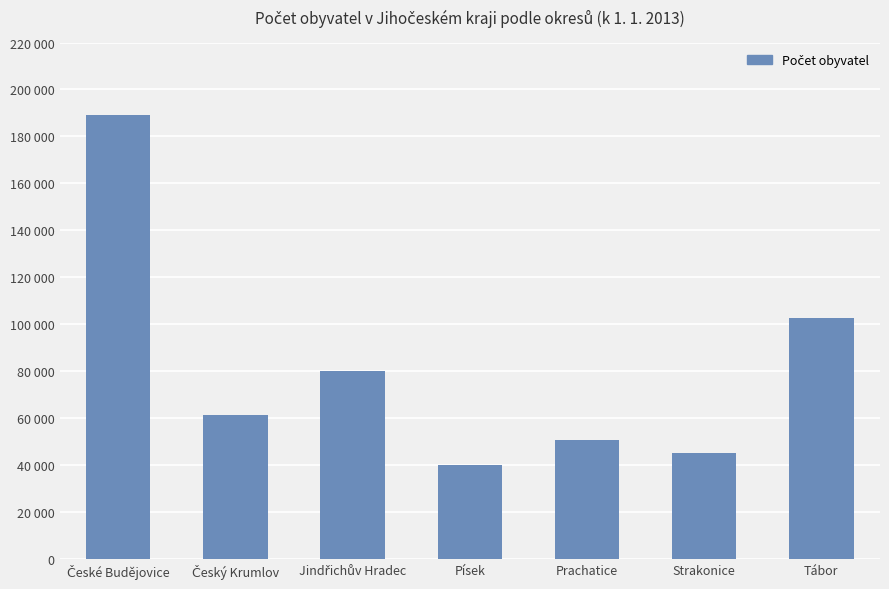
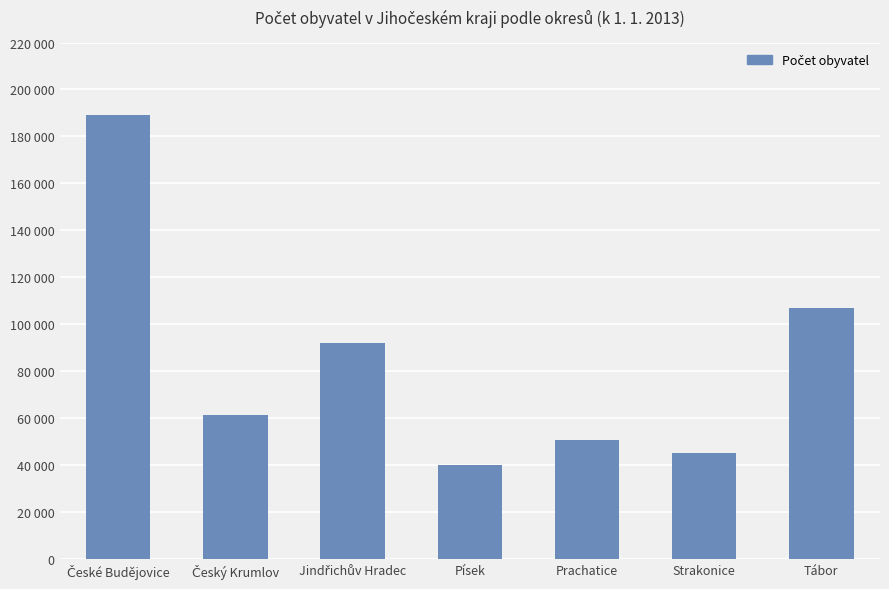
  {
    "České Budějovice": 189000,
    "Český Krumlov": 61000,
-   "Jindřichův Hradec": 80000,
+   "Jindřichův Hradec": 92000,
    "Písek": 40000,
    "Prachatice": 51000,
    "Strakonice": 45000,
-   "Tábor": 103000
+   "Tábor": 107000
  }
